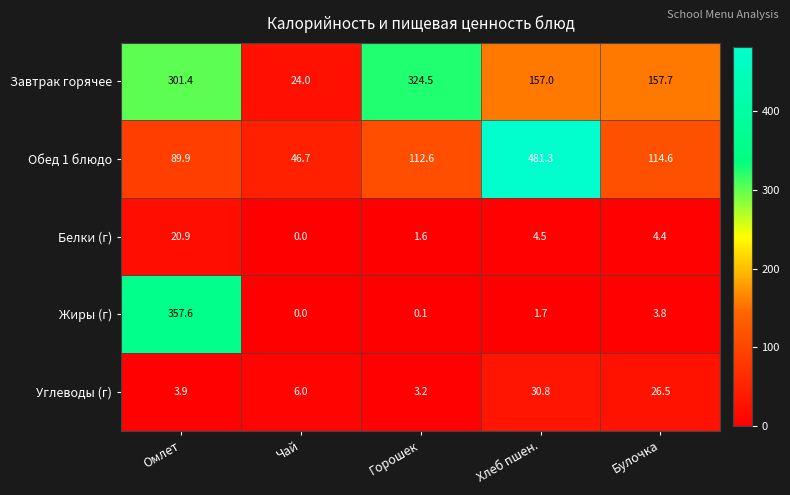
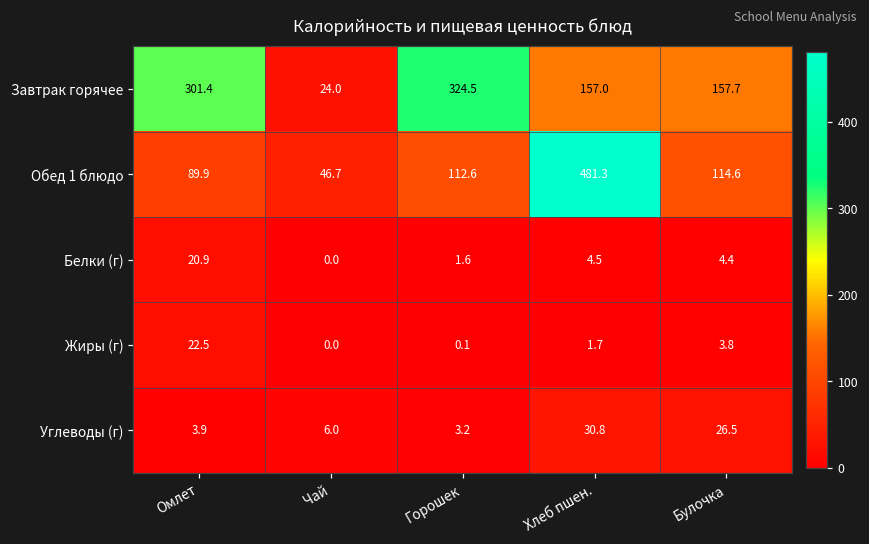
  {
    "Завтрак горячее": {
      "Омлет": 301.4,
      "Чай": 24.0,
      "Горошек": 324.5,
      "Хлеб пшен.": 157.0,
      "Булочка": 157.7
    },
    "Обед 1 блюдо": {
      "Омлет": 89.9,
      "Чай": 46.7,
      "Горошек": 112.6,
      "Хлеб пшен.": 481.3,
      "Булочка": 114.6
    },
    "Белки (г)": {
      "Омлет": 20.9,
      "Чай": 0.0,
      "Горошек": 1.6,
      "Хлеб пшен.": 4.5,
      "Булочка": 4.4
    },
    "Жиры (г)": {
-     "Омлет": 357.6,
+     "Омлет": 22.5,
      "Чай": 0.0,
      "Горошек": 0.1,
      "Хлеб пшен.": 1.7,
      "Булочка": 3.8
    },
    "Углеводы (г)": {
      "Омлет": 3.9,
      "Чай": 6.0,
      "Горошек": 3.2,
      "Хлеб пшен.": 30.8,
      "Булочка": 26.5
    }
  }
